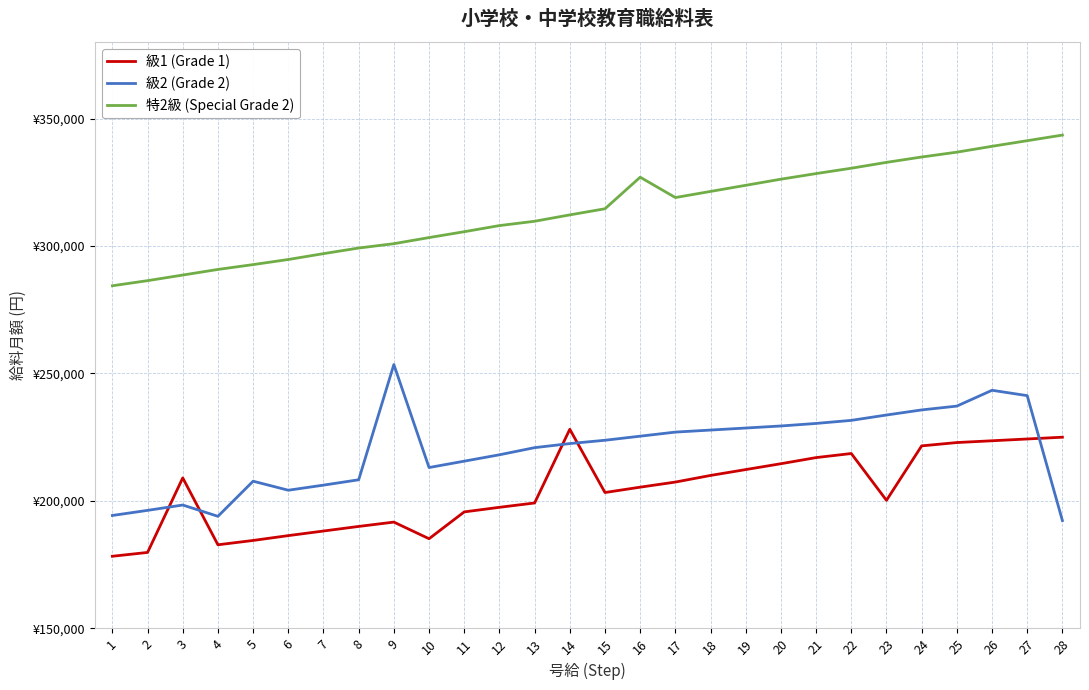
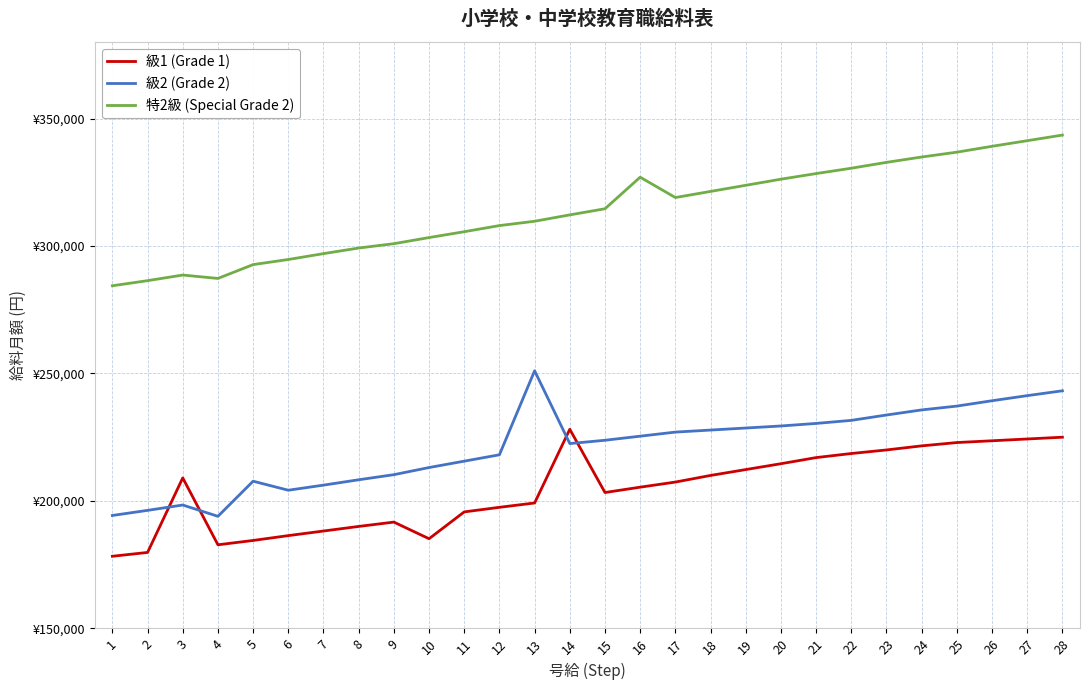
  {
    "級1 (Grade 1)": {
      "1": "¥178,000",
      "2": "¥180,000",
      "3": "¥209,000",
      "4": "¥183,000",
      "5": "¥185,000",
      "6": "¥186,000",
      "7": "¥188,000",
      "8": "¥190,000",
      "9": "¥192,000",
      "10": "¥185,000",
      "11": "¥196,000",
      "12": "¥198,000",
      "13": "¥199,000",
      "14": "¥228,000",
      "15": "¥203,000",
      "16": "¥205,000",
      "17": "¥207,000",
      "18": "¥210,000",
      "19": "¥212,000",
      "20": "¥215,000",
      "21": "¥217,000",
      "22": "¥219,000",
-     "23": "¥200,000",
+     "23": "¥220,000",
      "24": "¥222,000",
      "25": "¥223,000",
      "26": "¥224,000",
      "27": "¥224,000",
      "28": "¥225,000"
    },
    "級2 (Grade 2)": {
      "1": "¥194,000",
      "2": "¥196,000",
      "3": "¥198,000",
      "4": "¥194,000",
      "5": "¥208,000",
      "6": "¥204,000",
      "7": "¥206,000",
      "8": "¥208,000",
-     "9": "¥254,000",
+     "9": "¥210,000",
      "10": "¥213,000",
      "11": "¥216,000",
      "12": "¥218,000",
-     "13": "¥221,000",
+     "13": "¥251,000",
      "14": "¥223,000",
      "15": "¥224,000",
      "16": "¥225,000",
      "17": "¥227,000",
      "18": "¥228,000",
      "19": "¥229,000",
      "20": "¥229,000",
      "21": "¥230,000",
      "22": "¥232,000",
      "23": "¥234,000",
      "24": "¥236,000",
      "25": "¥237,000",
-     "26": "¥243,000",
+     "26": "¥239,000",
      "27": "¥241,000",
-     "28": "¥192,000"
+     "28": "¥243,000"
    },
    "特2級 (Special Grade 2)": {
      "1": "¥284,000",
      "2": "¥286,000",
      "3": "¥289,000",
-     "4": "¥291,000",
+     "4": "¥287,000",
      "5": "¥293,000",
      "6": "¥295,000",
      "7": "¥297,000",
      "8": "¥299,000",
      "9": "¥301,000",
      "10": "¥303,000",
      "11": "¥306,000",
      "12": "¥308,000",
      "13": "¥310,000",
      "14": "¥312,000",
      "15": "¥315,000",
      "16": "¥327,000",
      "17": "¥319,000",
      "18": "¥321,000",
      "19": "¥324,000",
      "20": "¥326,000",
      "21": "¥328,000",
      "22": "¥331,000",
      "23": "¥333,000",
      "24": "¥335,000",
      "25": "¥337,000",
      "26": "¥339,000",
      "27": "¥341,000",
      "28": "¥344,000"
    }
  }
